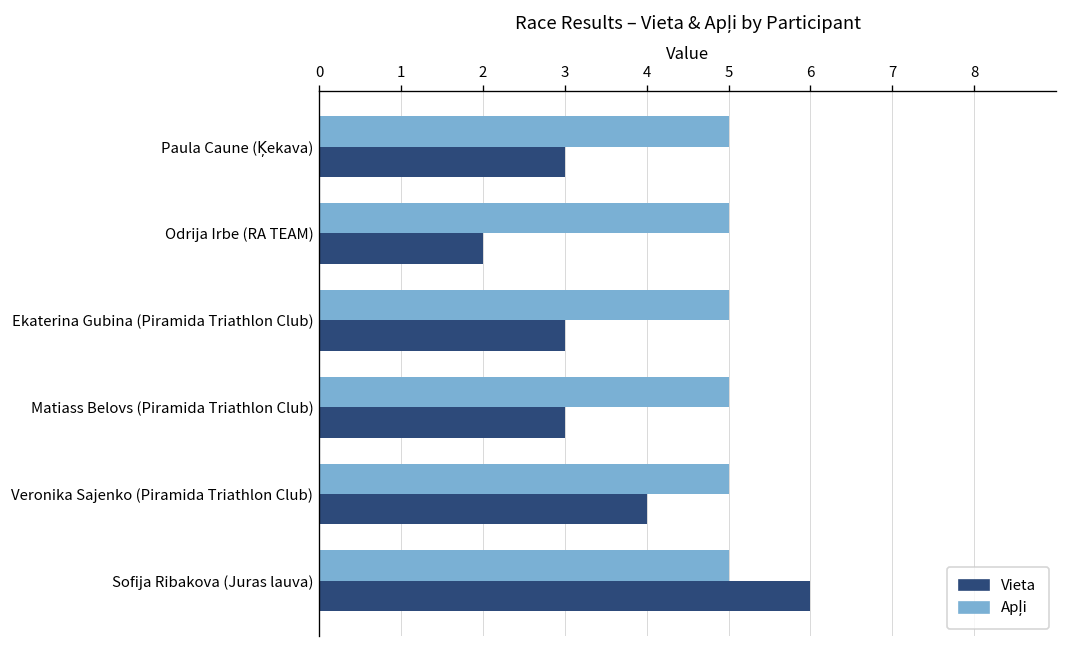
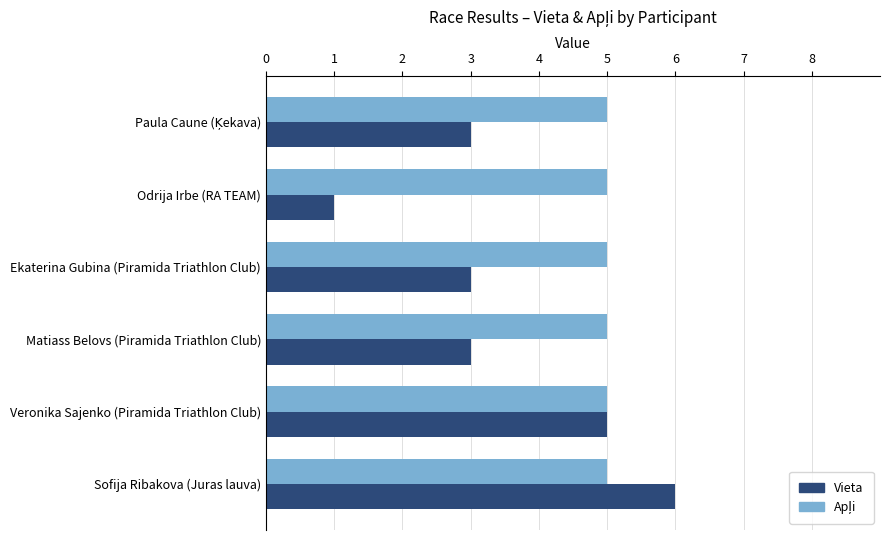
  {
    "Vieta": {
      "Paula Caune (Ķekava)": 3,
-     "Odrija Irbe (RA TEAM)": 2,
+     "Odrija Irbe (RA TEAM)": 1,
      "Ekaterina Gubina (Piramida Triathlon Club)": 3,
      "Matiass Belovs (Piramida Triathlon Club)": 3,
-     "Veronika Sajenko (Piramida Triathlon Club)": 4,
+     "Veronika Sajenko (Piramida Triathlon Club)": 5,
      "Sofija Ribakova (Juras lauva)": 6
    },
    "Apļi": {
      "Paula Caune (Ķekava)": 5,
      "Odrija Irbe (RA TEAM)": 5,
      "Ekaterina Gubina (Piramida Triathlon Club)": 5,
      "Matiass Belovs (Piramida Triathlon Club)": 5,
      "Veronika Sajenko (Piramida Triathlon Club)": 5,
      "Sofija Ribakova (Juras lauva)": 5
    }
  }
